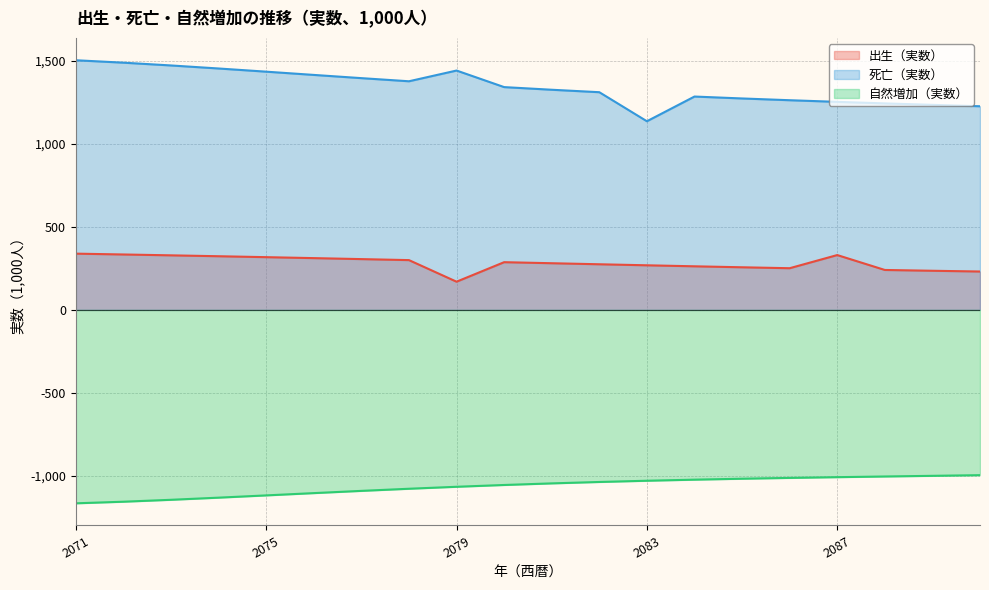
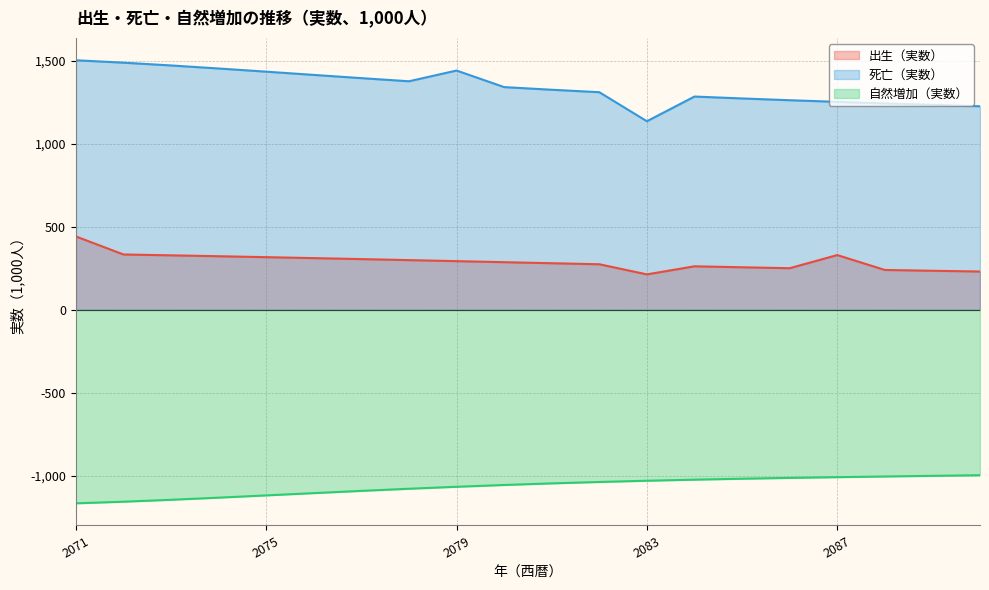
  {
    "出生（実数）": {
-     "2071": "340",
+     "2071": "440",
      "2075": "320",
-     "2079": "170",
-     "2083": "270",
+     "2079": "290",
+     "2083": "210",
      "2087": "330"
    },
    "死亡（実数）": {
      "2071": "1,500",
      "2075": "1,430",
      "2079": "1,440",
      "2083": "1,140"
    }
  }
